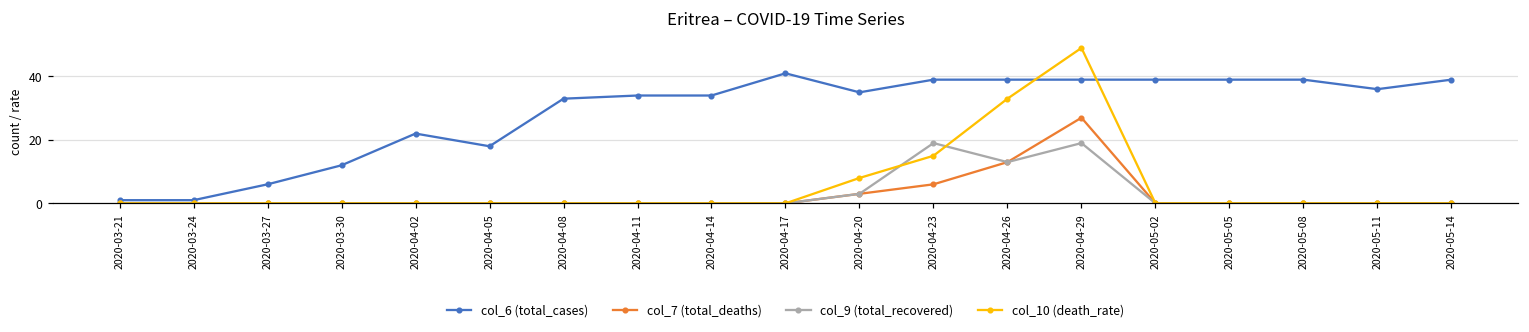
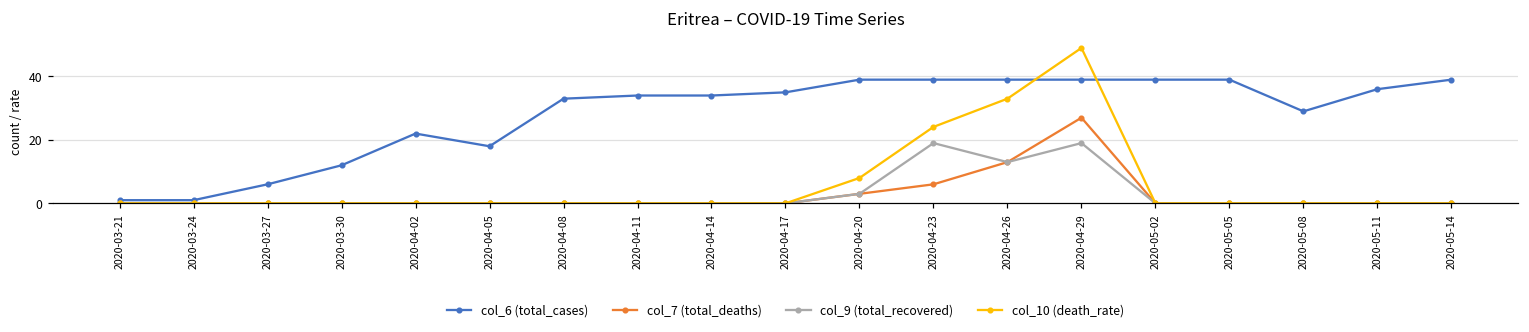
  {
    "col_6 (total_cases)": {
      "2020-03-21": 1,
      "2020-03-24": 1,
      "2020-03-27": 6,
      "2020-03-30": 12,
      "2020-04-02": 22,
      "2020-04-05": 18,
      "2020-04-08": 33,
      "2020-04-11": 34,
      "2020-04-14": 34,
-     "2020-04-17": 41,
-     "2020-04-20": 35,
+     "2020-04-17": 35,
+     "2020-04-20": 39,
      "2020-04-23": 39,
      "2020-04-26": 39,
      "2020-04-29": 39,
      "2020-05-02": 39,
      "2020-05-05": 39,
-     "2020-05-08": 39,
+     "2020-05-08": 29,
      "2020-05-11": 36,
      "2020-05-14": 39
    },
    "col_7 (total_deaths)": {
      "2020-04-23": 6,
      "2020-04-29": 27
    },
    "col_9 (total_recovered)": {
      "2020-04-23": 19,
      "2020-04-29": 19
    },
    "col_10 (death_rate)": {
      "2020-04-20": 8,
-     "2020-04-23": 15,
+     "2020-04-23": 24,
      "2020-04-26": 33,
      "2020-04-29": 49
    }
  }
